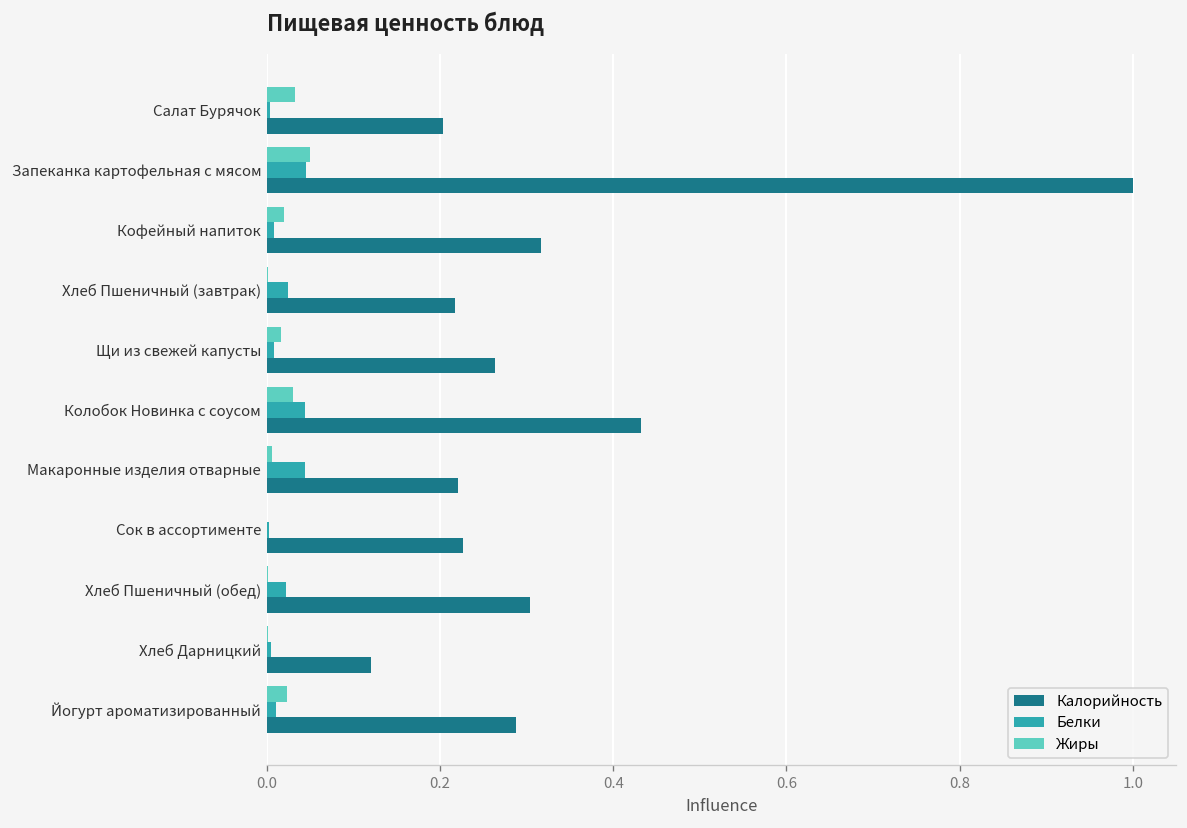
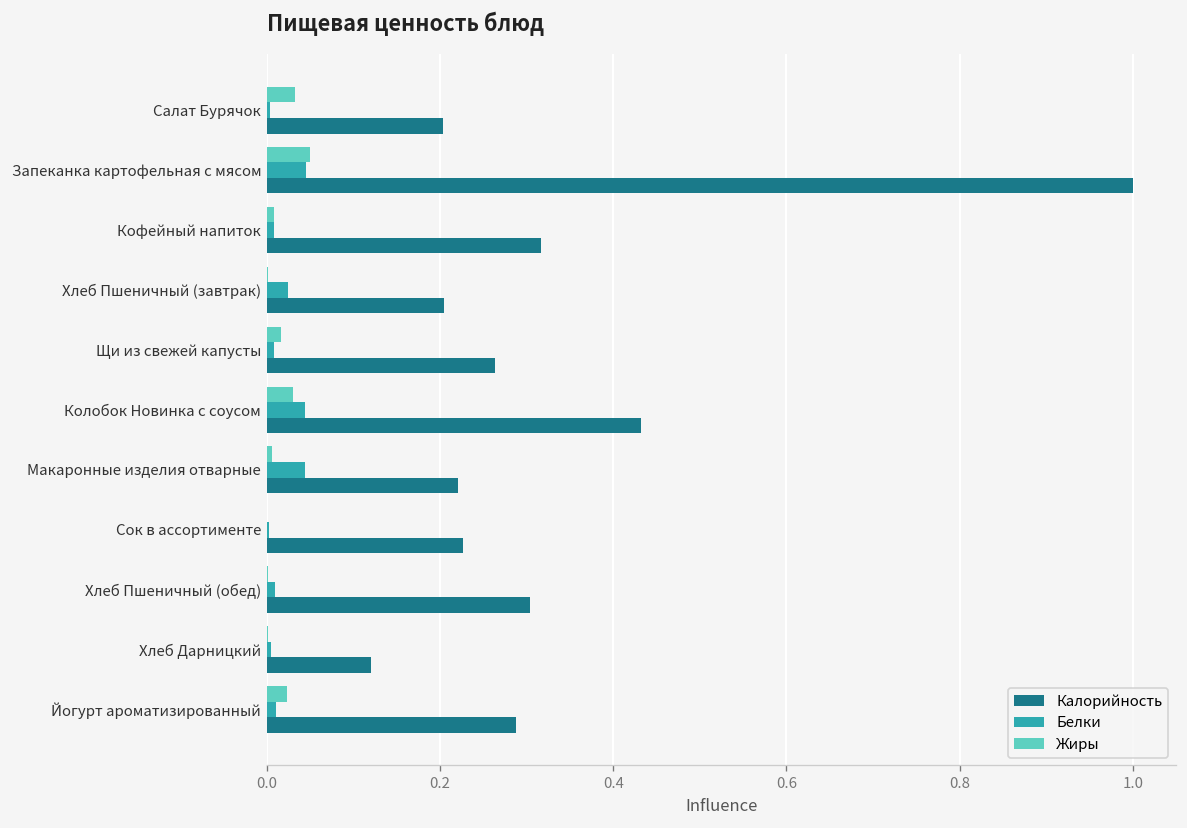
  {
    "Калорийность": {
      "Салат Бурячок": 0.20,
      "Запеканка картофельная с мясом": 1.00,
      "Кофейный напиток": 0.32,
-     "Хлеб Пшеничный (завтрак)": 0.22,
+     "Хлеб Пшеничный (завтрак)": 0.20,
      "Щи из свежей капусты": 0.26,
      "Колобок Новинка с соусом": 0.43,
      "Макаронные изделия отварные": 0.22,
      "Сок в ассортименте": 0.23,
      "Хлеб Пшеничный (обед)": 0.30,
      "Хлеб Дарницкий": 0.12,
      "Йогурт ароматизированный": 0.29
    },
    "Белки": {
      "Запеканка картофельная с мясом": 0.05,
      "Кофейный напиток": 0.01,
      "Хлеб Пшеничный (завтрак)": 0.02,
      "Щи из свежей капусты": 0.01,
      "Колобок Новинка с соусом": 0.04,
      "Макаронные изделия отварные": 0.04,
-     "Хлеб Пшеничный (обед)": 0.02,
+     "Хлеб Пшеничный (обед)": 0.01,
      "Хлеб Дарницкий": 0.00,
      "Йогурт ароматизированный": 0.01
    },
    "Жиры": {
      "Салат Бурячок": 0.03,
      "Запеканка картофельная с мясом": 0.05,
-     "Кофейный напиток": 0.02,
+     "Кофейный напиток": 0.01,
      "Щи из свежей капусты": 0.02,
      "Колобок Новинка с соусом": 0.03,
      "Макаронные изделия отварные": 0.01,
      "Йогурт ароматизированный": 0.02
    }
  }
